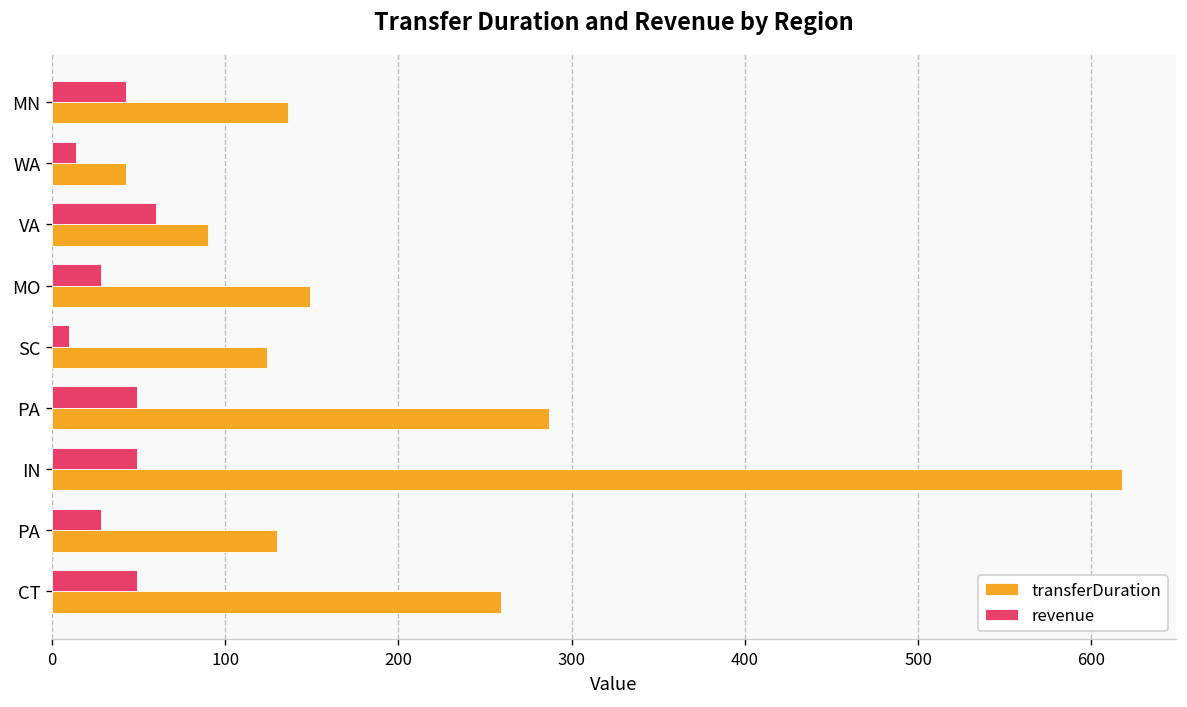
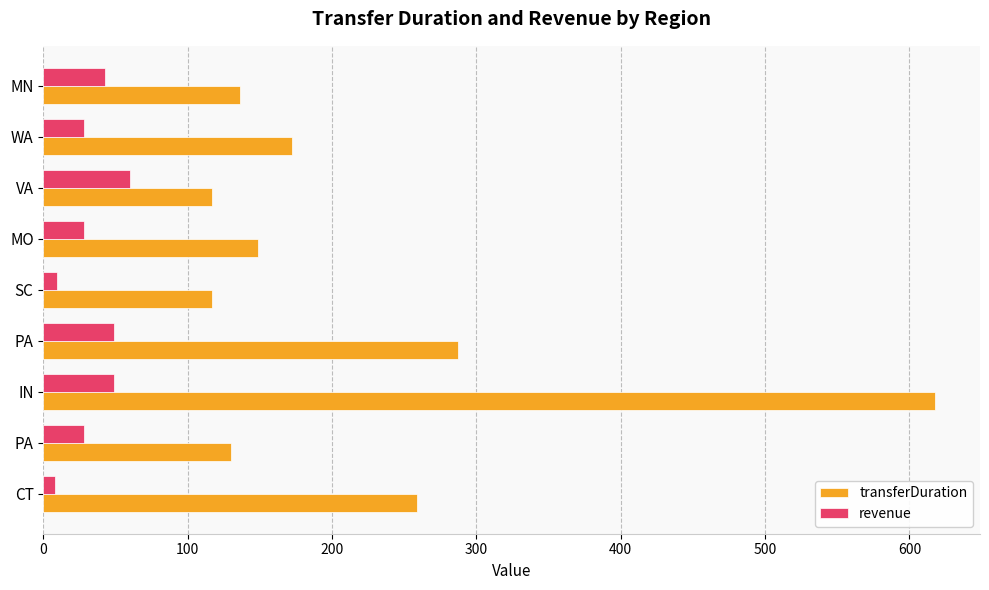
  {
    "transferDuration": {
      "MN": 136,
-     "WA": 43,
-     "VA": 90,
+     "WA": 172,
+     "VA": 117,
      "MO": 149,
-     "SC": 124,
+     "SC": 117,
      "IN": 618,
      "CT": 259
    },
    "revenue": {
      "MN": 43,
-     "WA": 14,
+     "WA": 28,
      "VA": 60,
      "MO": 28,
      "SC": 10,
      "IN": 49,
-     "CT": 49
+     "CT": 8
    }
  }
